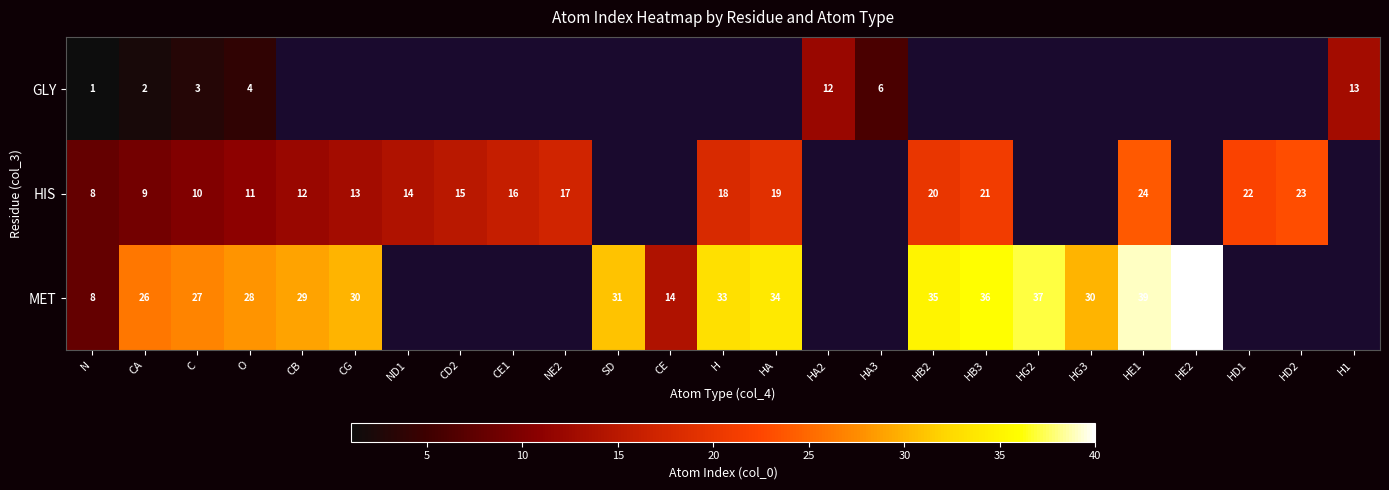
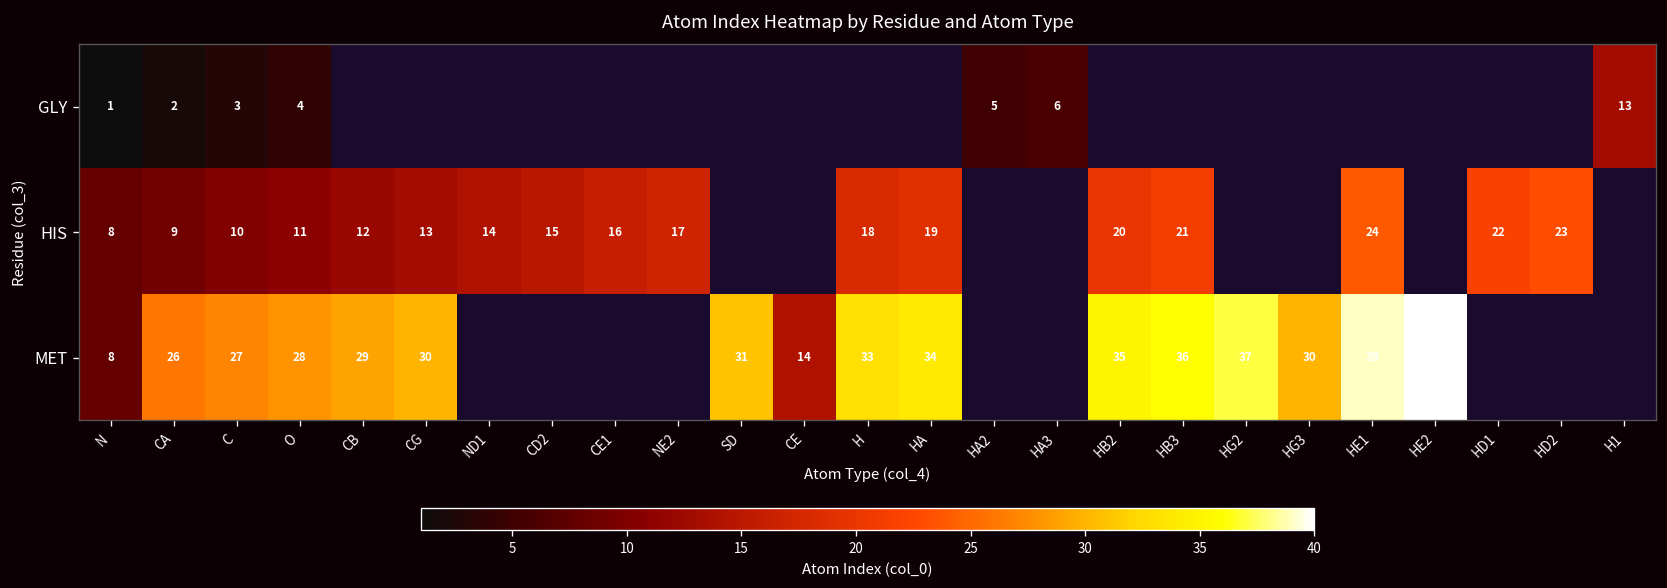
  {
    "GLY": {
      "N": 1,
      "CA": 2,
      "C": 3,
      "O": 4,
-     "HA2": 12,
+     "HA2": 5,
      "HA3": 6,
      "H1": 13
    },
    "HIS": {
      "N": 8,
      "CA": 9,
      "C": 10,
      "O": 11,
      "CB": 12,
      "CG": 13,
      "ND1": 14,
      "CD2": 15,
      "CE1": 16,
      "NE2": 17,
      "H": 18,
      "HA": 19,
      "HB2": 20,
      "HB3": 21,
      "HE1": 24,
      "HD1": 22,
      "HD2": 23
    },
    "MET": {
      "N": 8,
      "CA": 26,
      "C": 27,
      "O": 28,
      "CB": 29,
      "CG": 30,
      "SD": 31,
      "CE": 14,
      "H": 33,
      "HA": 34,
      "HB2": 35,
      "HB3": 36,
      "HG2": 37,
      "HG3": 30,
      "HE1": 39
    }
  }
